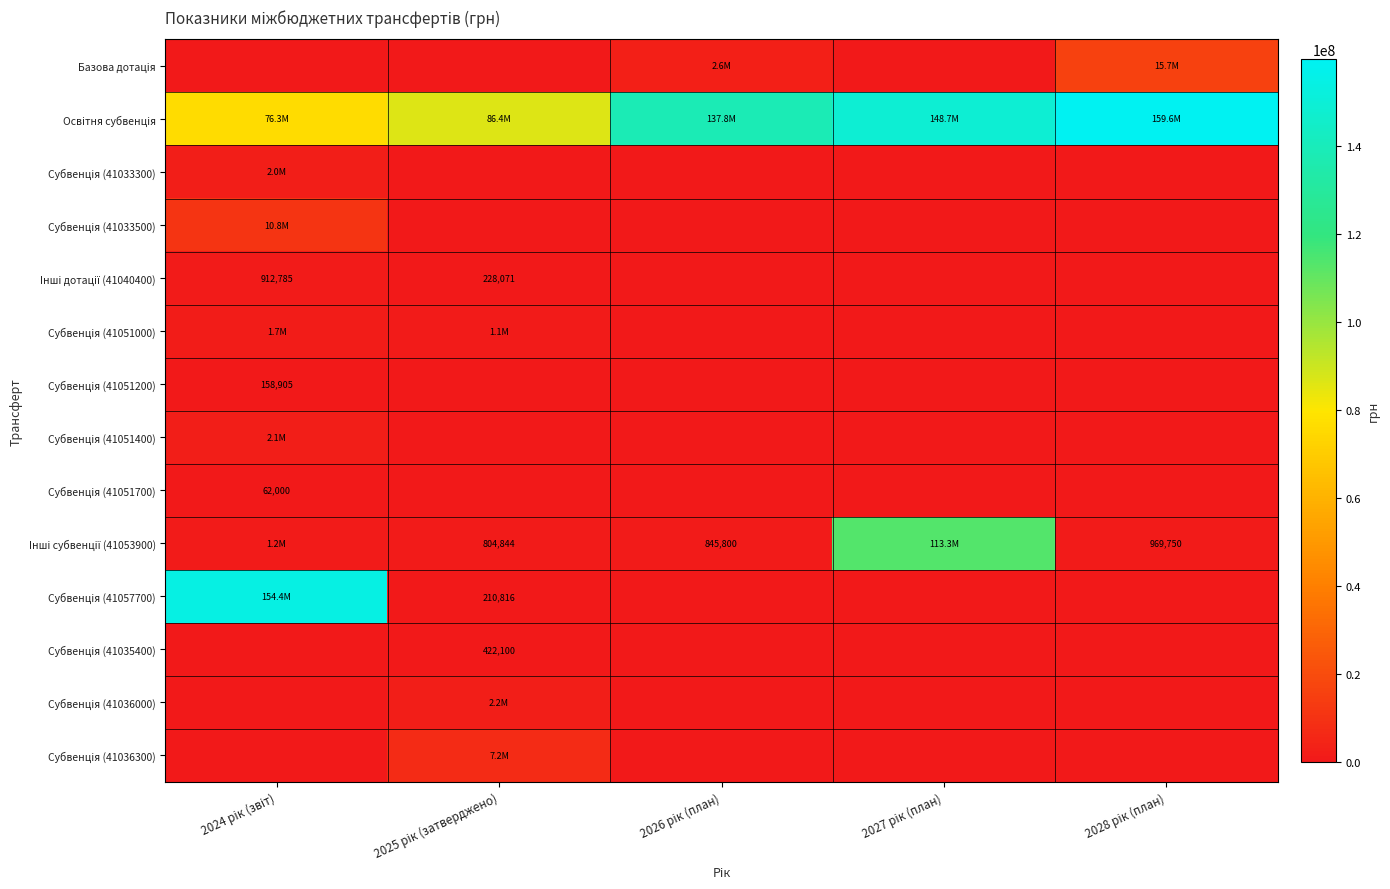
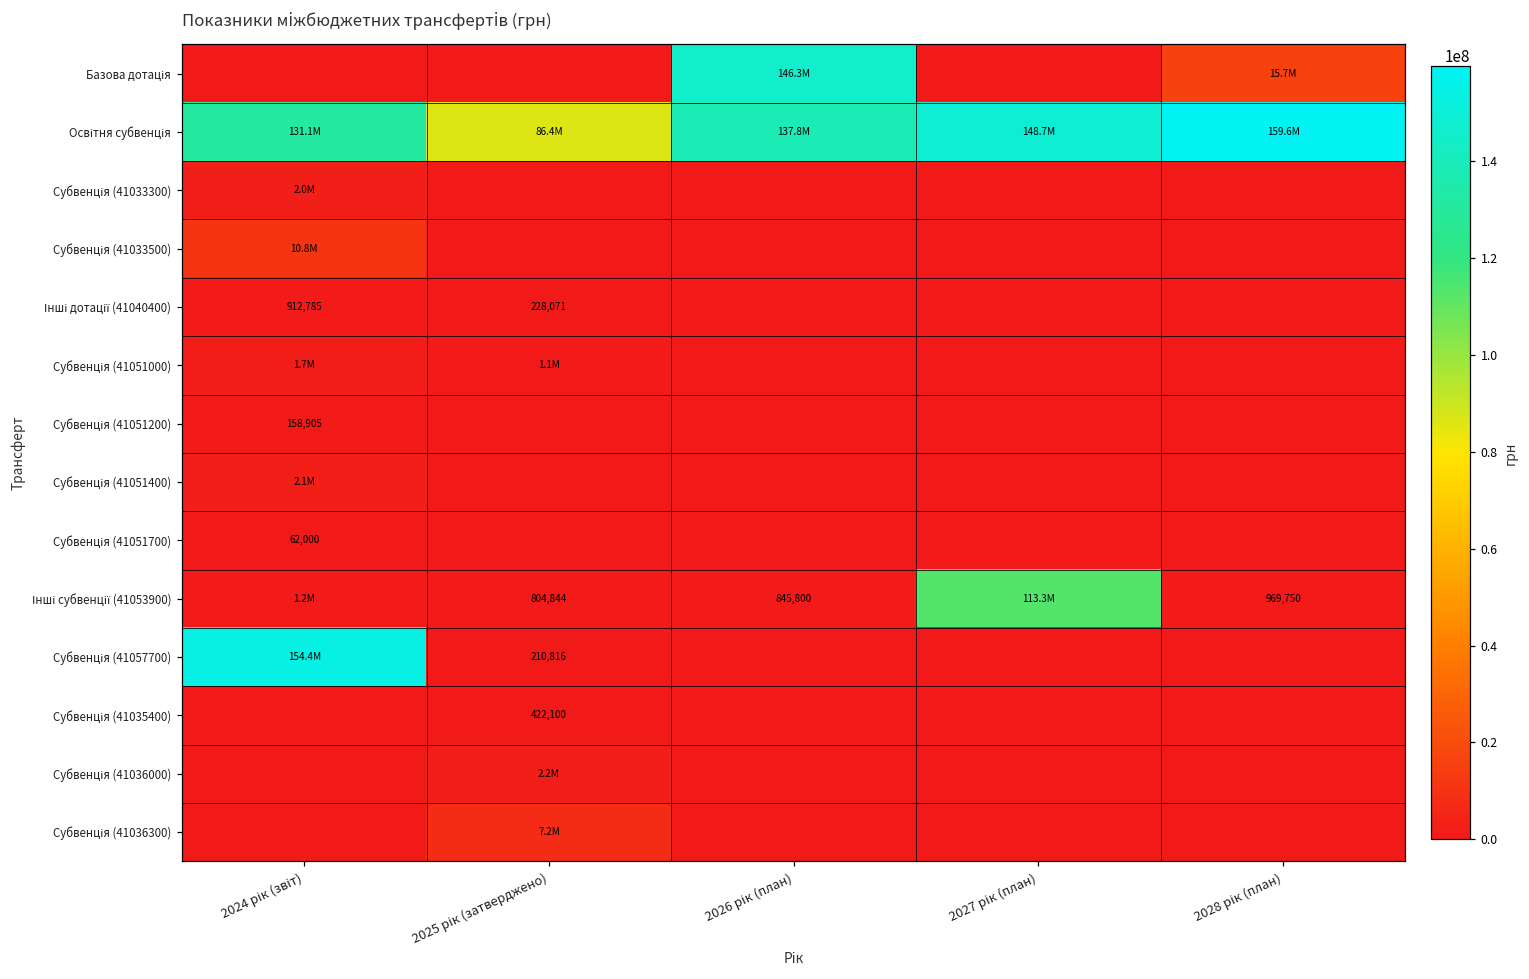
  {
    "Базова дотація": {
-     "2026 рік (план)": "2.6M",
+     "2026 рік (план)": "146.3M",
      "2028 рік (план)": "15.7M"
    },
    "Освітня субвенція": {
-     "2024 рік (звіт)": "76.3M",
+     "2024 рік (звіт)": "131.1M",
      "2025 рік (затверджено)": "86.4M",
      "2026 рік (план)": "137.8M",
      "2027 рік (план)": "148.7M",
      "2028 рік (план)": "159.6M"
    },
    "Субвенція (41033300)": {
      "2024 рік (звіт)": "2.0M"
    },
    "Субвенція (41033500)": {
      "2024 рік (звіт)": "10.8M"
    },
    "Інші дотації (41040400)": {
      "2024 рік (звіт)": "912,785",
      "2025 рік (затверджено)": "228,071"
    },
    "Субвенція (41051000)": {
      "2024 рік (звіт)": "1.7M",
      "2025 рік (затверджено)": "1.1M"
    },
    "Субвенція (41051200)": {
      "2024 рік (звіт)": "158,905"
    },
    "Субвенція (41051400)": {
      "2024 рік (звіт)": "2.1M"
    },
    "Субвенція (41051700)": {
      "2024 рік (звіт)": "62,000"
    },
    "Інші субвенції (41053900)": {
      "2024 рік (звіт)": "1.2M",
      "2025 рік (затверджено)": "804,844",
      "2026 рік (план)": "845,800",
      "2027 рік (план)": "113.3M",
      "2028 рік (план)": "969,750"
    },
    "Субвенція (41057700)": {
      "2024 рік (звіт)": "154.4M",
      "2025 рік (затверджено)": "210,816"
    },
    "Субвенція (41035400)": {
      "2025 рік (затверджено)": "422,100"
    },
    "Субвенція (41036000)": {
      "2025 рік (затверджено)": "2.2M"
    },
    "Субвенція (41036300)": {
      "2025 рік (затверджено)": "7.2M"
    }
  }
